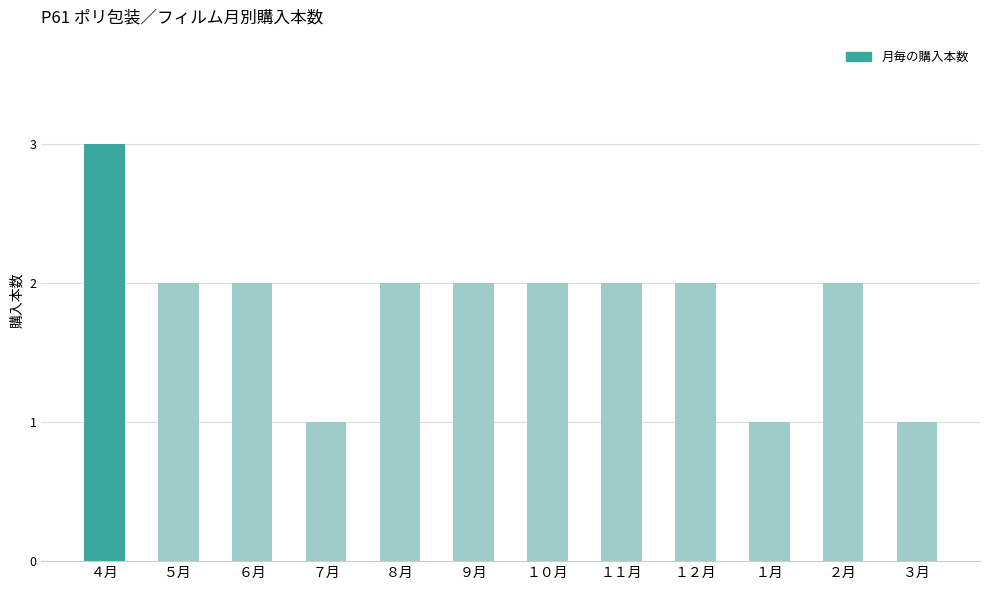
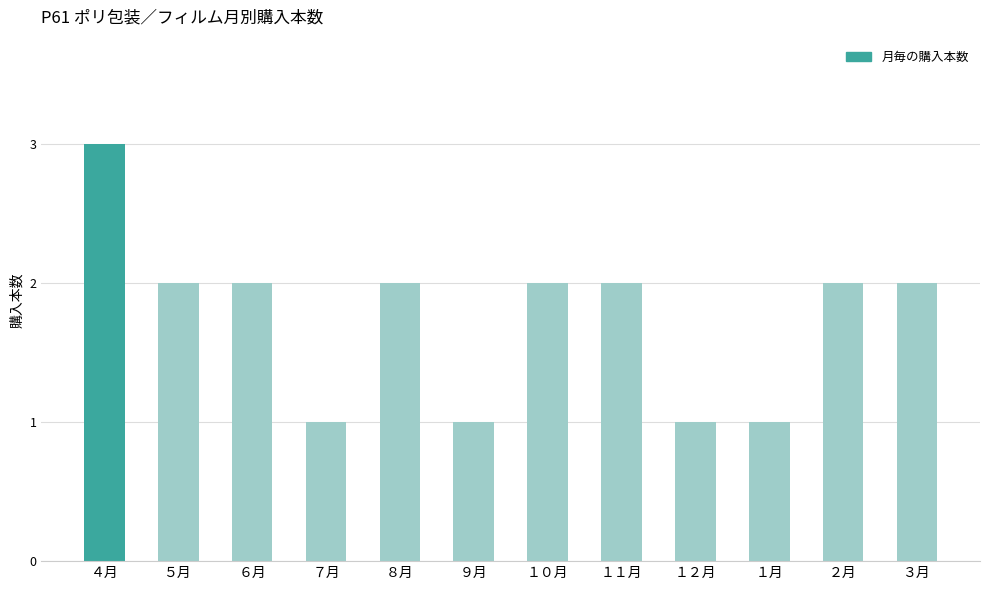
  {
    "４月": 3,
    "５月": 2,
    "６月": 2,
    "７月": 1,
    "８月": 2,
-   "９月": 2,
+   "９月": 1,
    "１０月": 2,
    "１１月": 2,
-   "１２月": 2,
+   "１２月": 1,
    "１月": 1,
    "２月": 2,
-   "３月": 1
+   "３月": 2
  }
